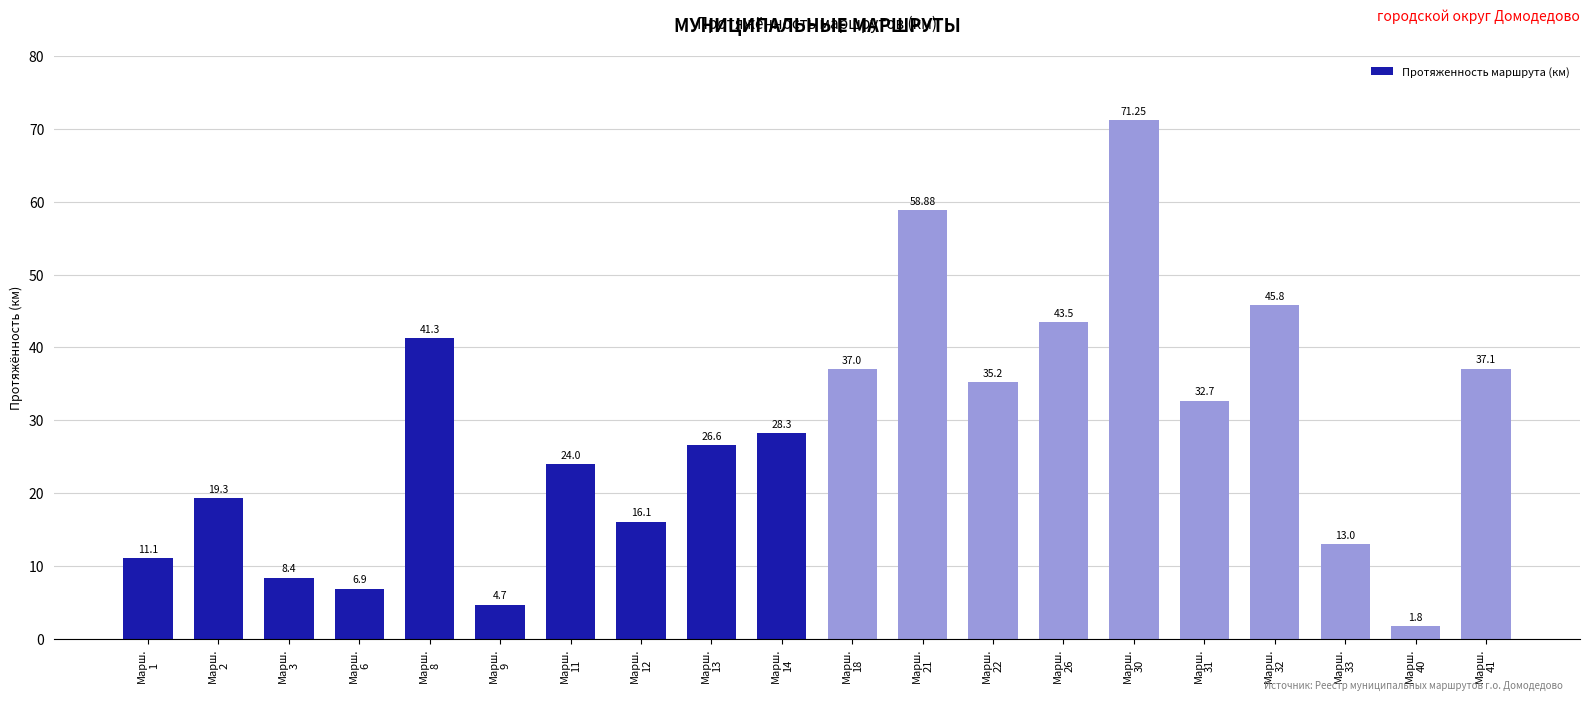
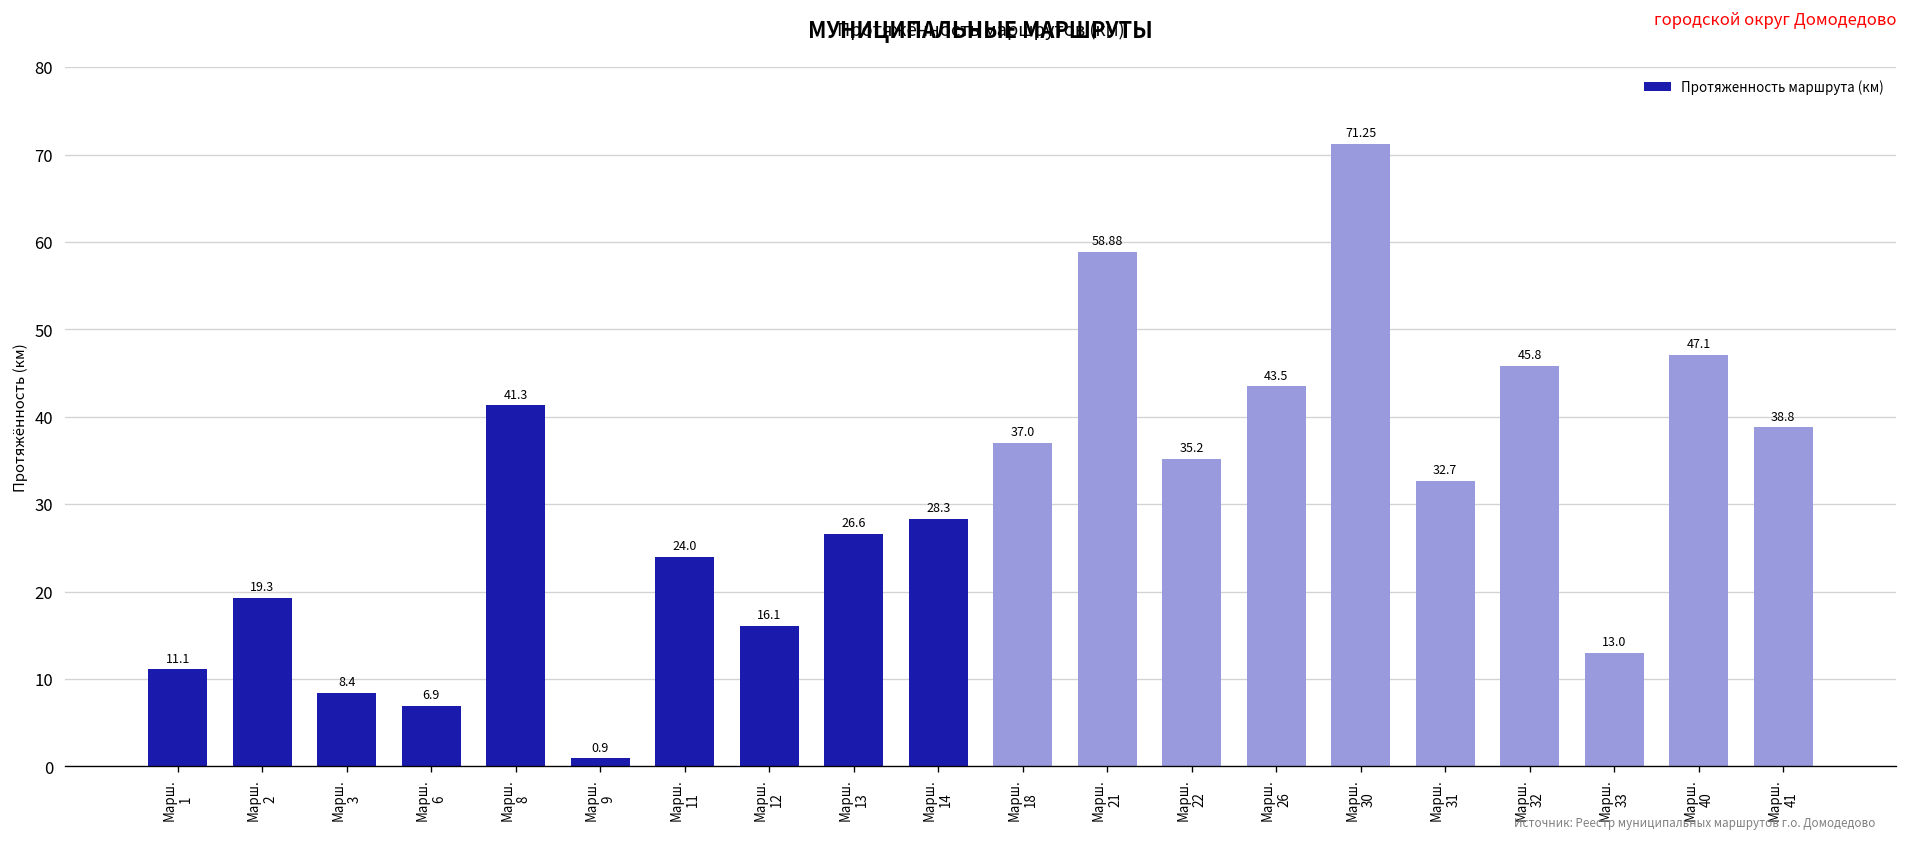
  {
    "Марш. 1": 11.1,
    "Марш. 2": 19.3,
    "Марш. 3": 8.4,
    "Марш. 6": 6.9,
    "Марш. 8": 41.3,
-   "Марш. 9": 4.7,
+   "Марш. 9": 0.9,
    "Марш. 11": 24.0,
    "Марш. 12": 16.1,
    "Марш. 13": 26.6,
    "Марш. 14": 28.3,
    "Марш. 18": 37.0,
    "Марш. 21": 58.88,
    "Марш. 22": 35.2,
    "Марш. 26": 43.5,
    "Марш. 30": 71.25,
    "Марш. 31": 32.7,
    "Марш. 32": 45.8,
    "Марш. 33": 13.0,
-   "Марш. 40": 1.8,
-   "Марш. 41": 37.1
+   "Марш. 40": 47.1,
+   "Марш. 41": 38.8
  }
